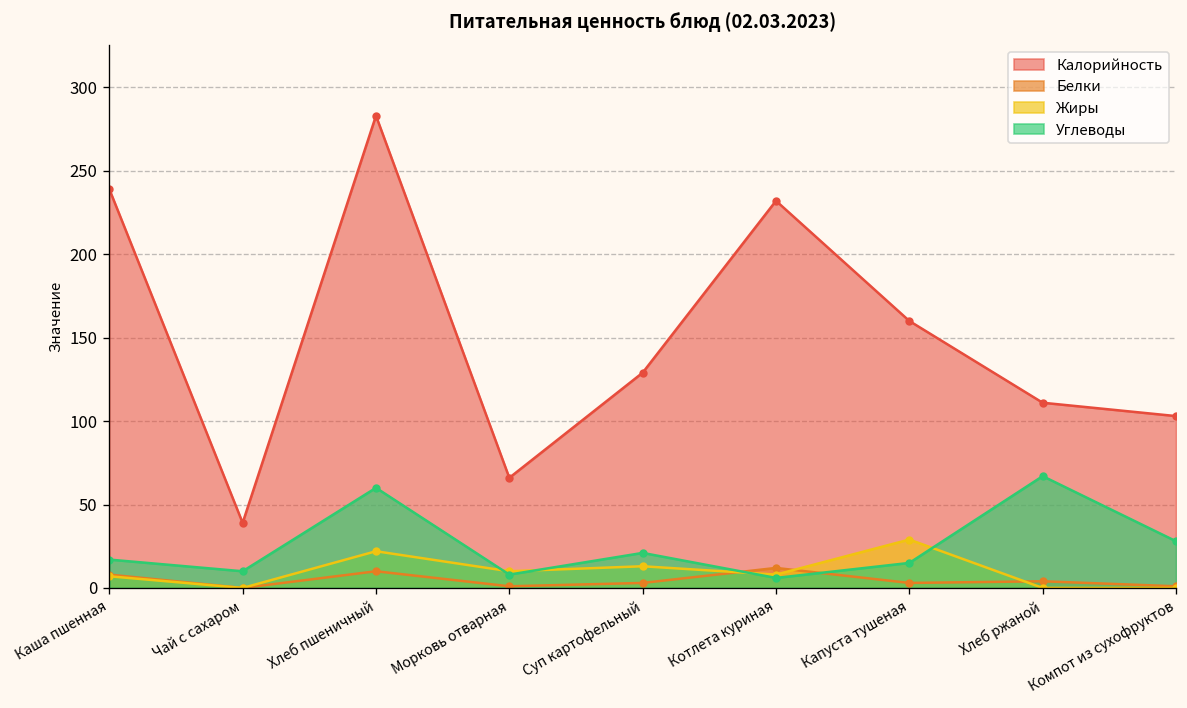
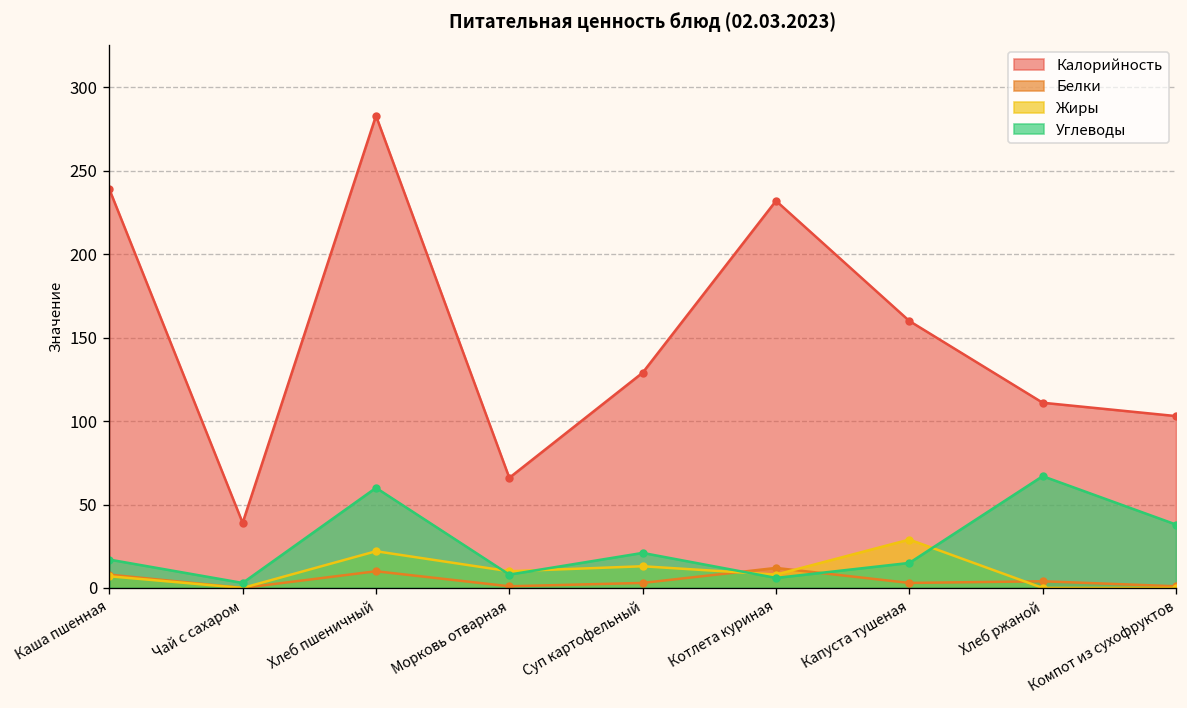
  {
    "Жиры": {
      "Хлеб пшеничный": 22,
      "Морковь отварная": 10,
      "Суп картофельный": 13,
      "Котлета куриная": 8,
      "Капуста тушеная": 29,
      "Хлеб ржаной": 0
    },
    "Углеводы": {
      "Каша пшенная": 17,
-     "Чай с сахаром": 10,
+     "Чай с сахаром": 3,
      "Хлеб пшеничный": 60,
      "Морковь отварная": 8,
      "Суп картофельный": 21,
      "Котлета куриная": 6,
      "Капуста тушеная": 15,
      "Хлеб ржаной": 67,
-     "Компот из сухофруктов": 28
+     "Компот из сухофруктов": 38
    }
  }
